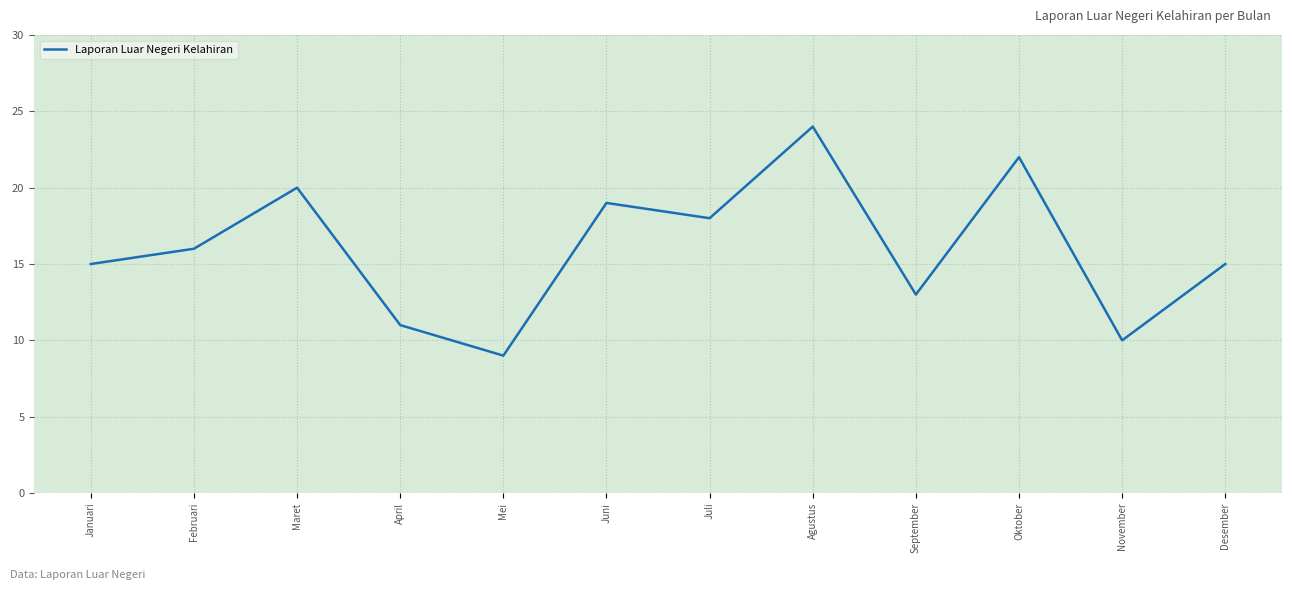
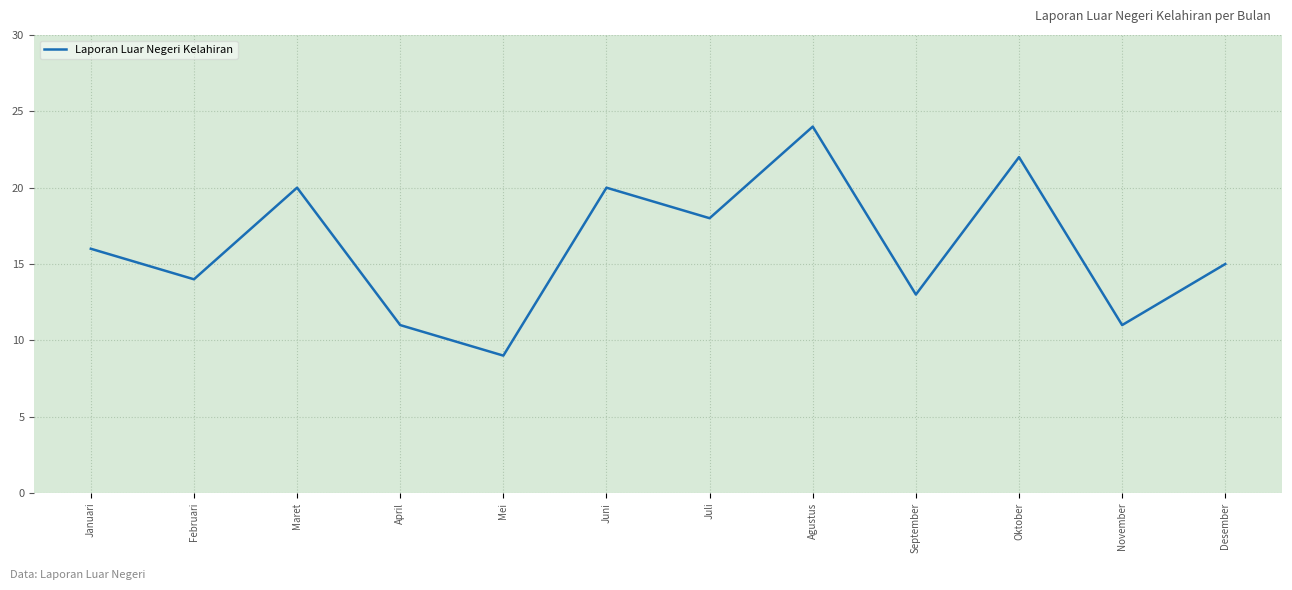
  {
-   "Januari": 15,
-   "Februari": 16,
+   "Januari": 16,
+   "Februari": 14,
    "Maret": 20,
    "April": 11,
    "Mei": 9,
-   "Juni": 19,
+   "Juni": 20,
    "Juli": 18,
    "Agustus": 24,
    "September": 13,
    "Oktober": 22,
-   "November": 10,
+   "November": 11,
    "Desember": 15
  }
